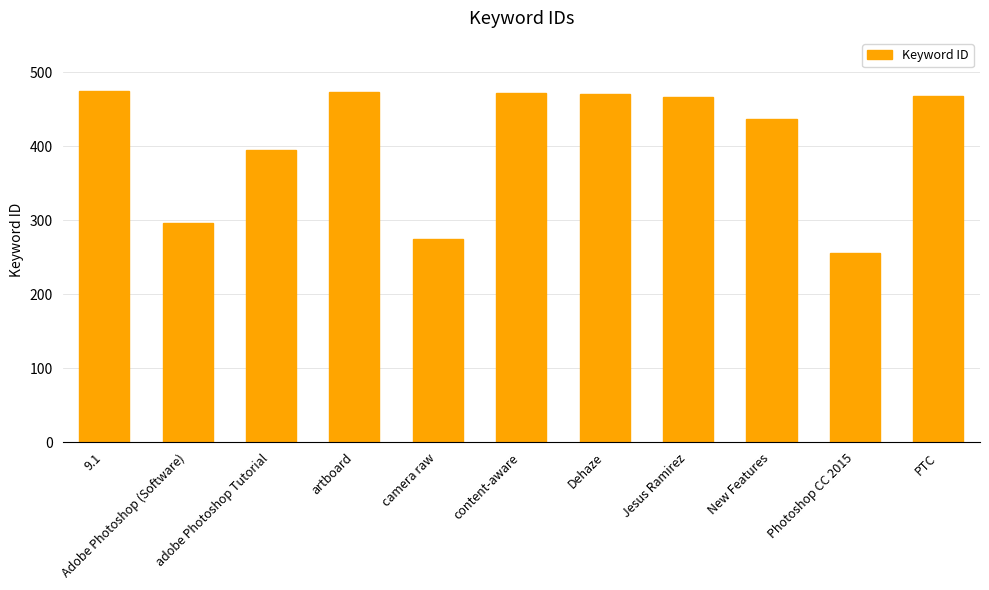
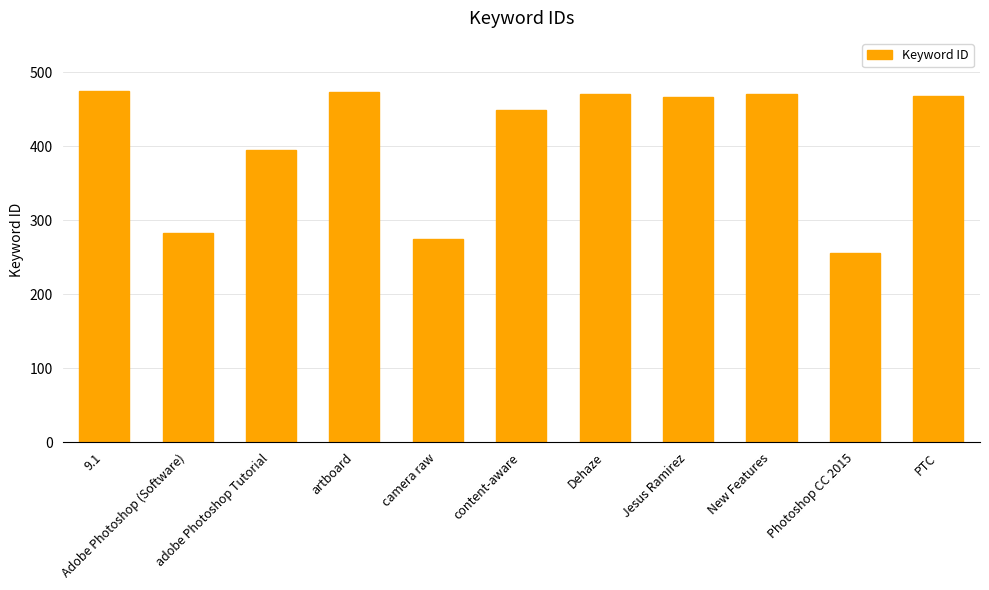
  {
    "9.1": 480,
-   "Adobe Photoshop (Software)": 300,
+   "Adobe Photoshop (Software)": 280,
    "adobe Photoshop Tutorial": 400,
    "artboard": 470,
    "camera raw": 270,
-   "content-aware": 470,
+   "content-aware": 450,
    "Dehaze": 470,
    "Jesus Ramirez": 470,
-   "New Features": 440,
+   "New Features": 470,
    "Photoshop CC 2015": 260,
    "PTC": 470
  }
